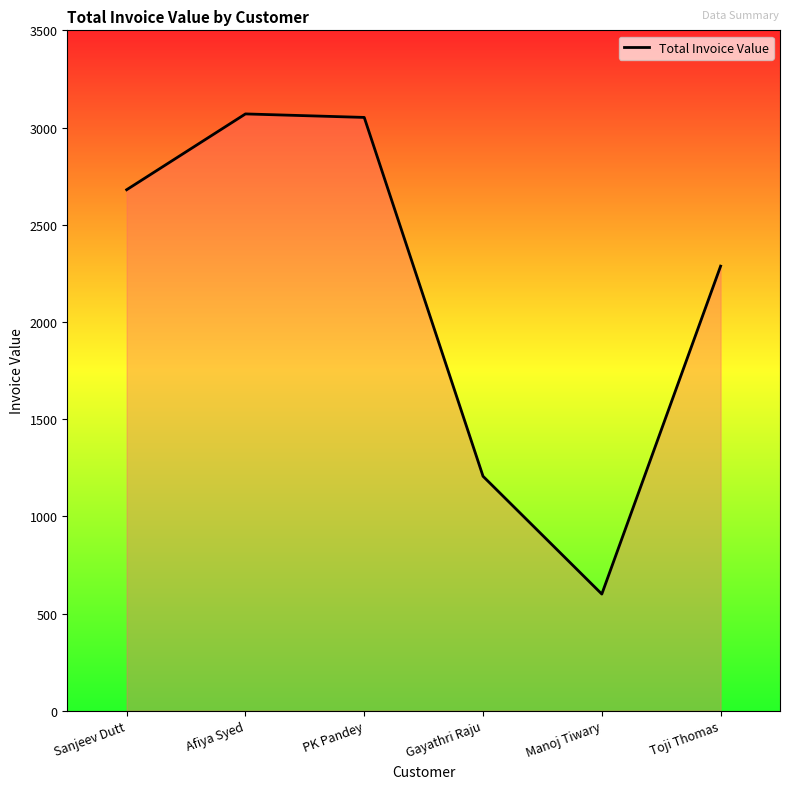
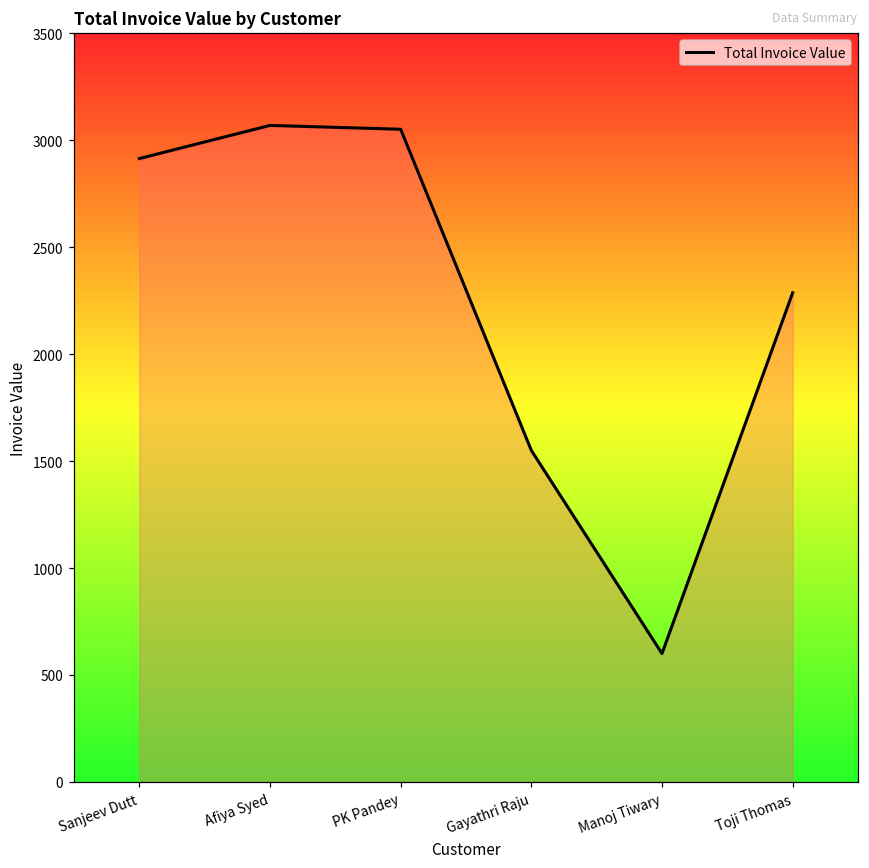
  {
-   "Sanjeev Dutt": 2680,
+   "Sanjeev Dutt": 2920,
    "Afiya Syed": 3070,
    "PK Pandey": 3050,
-   "Gayathri Raju": 1210,
+   "Gayathri Raju": 1550,
    "Manoj Tiwary": 600,
    "Toji Thomas": 2290
  }
